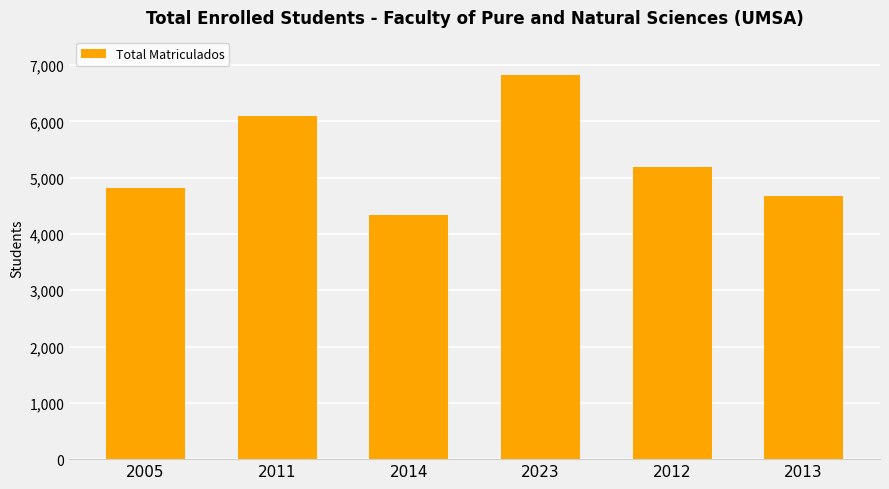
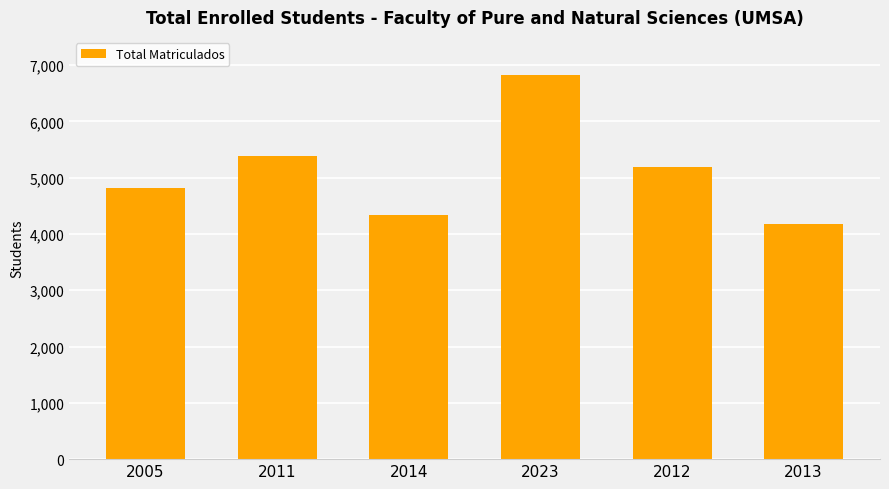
  {
    "2005": "4,800",
-   "2011": "6,100",
+   "2011": "5,400",
    "2014": "4,300",
    "2023": "6,800",
    "2012": "5,200",
-   "2013": "4,700"
+   "2013": "4,200"
  }
